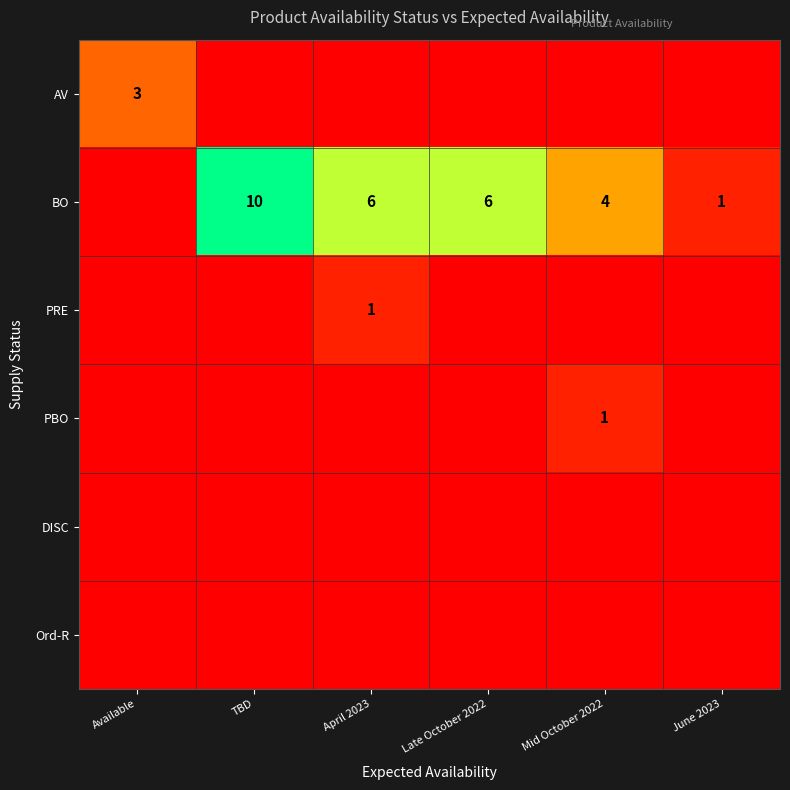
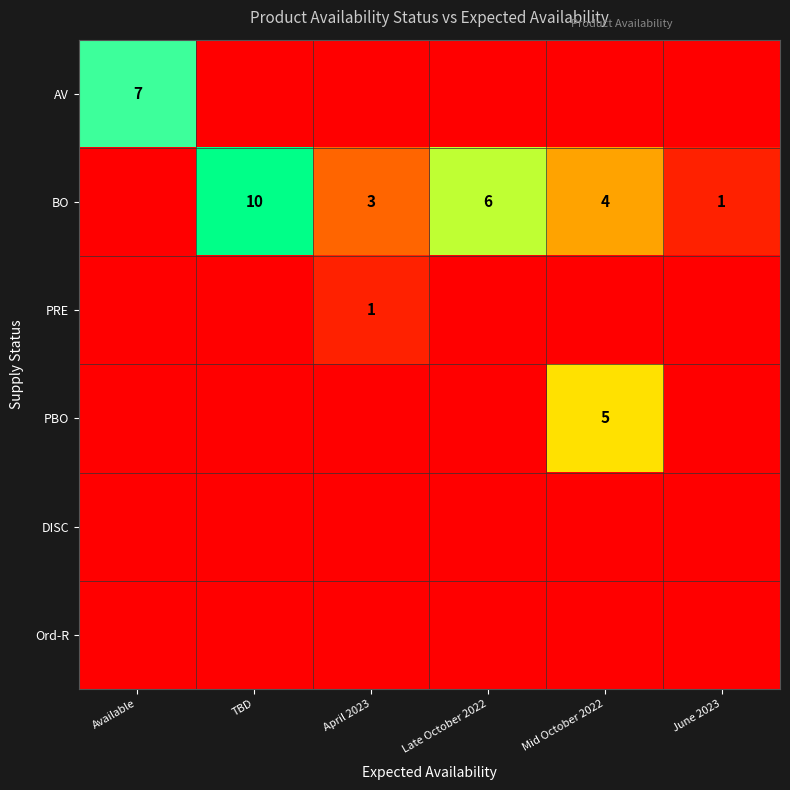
  {
    "AV": {
-     "Available": 3
+     "Available": 7
    },
    "BO": {
      "TBD": 10,
-     "April 2023": 6,
+     "April 2023": 3,
      "Late October 2022": 6,
      "Mid October 2022": 4,
      "June 2023": 1
    },
    "PRE": {
      "April 2023": 1
    },
    "PBO": {
-     "Mid October 2022": 1
+     "Mid October 2022": 5
    }
  }
